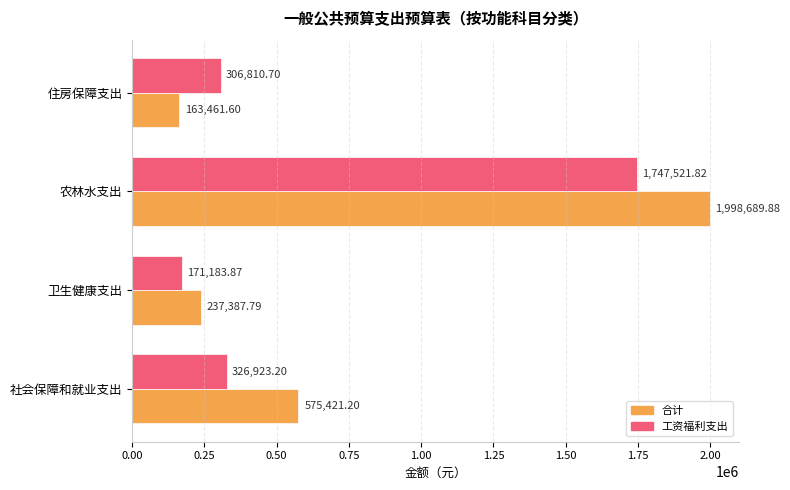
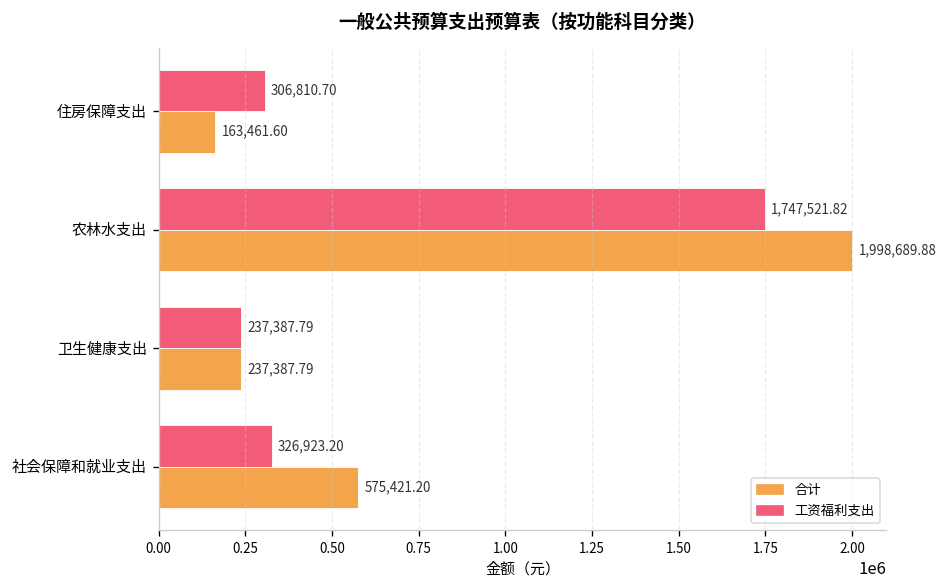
  {
    "合计": {
      "住房保障支出": "163,461.60",
      "农林水支出": "1,998,689.88",
      "卫生健康支出": "237,387.79",
      "社会保障和就业支出": "575,421.20"
    },
    "工资福利支出": {
      "住房保障支出": "306,810.70",
      "农林水支出": "1,747,521.82",
-     "卫生健康支出": "171,183.87",
+     "卫生健康支出": "237,387.79",
      "社会保障和就业支出": "326,923.20"
    }
  }
